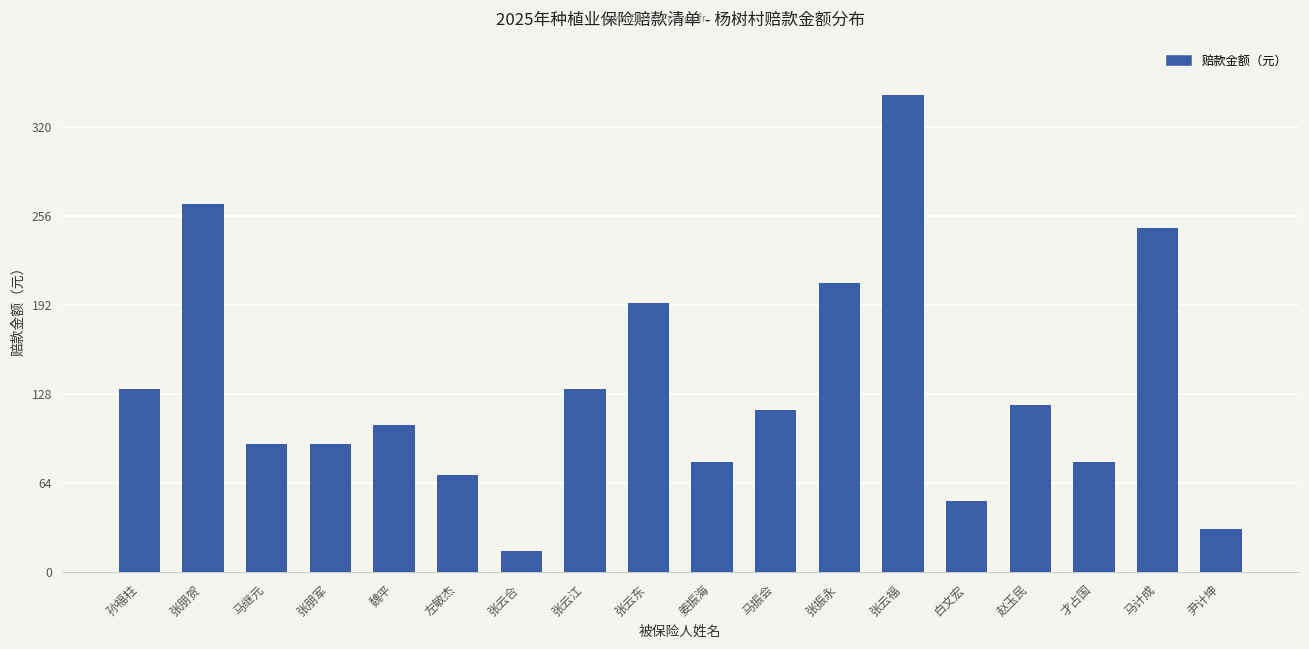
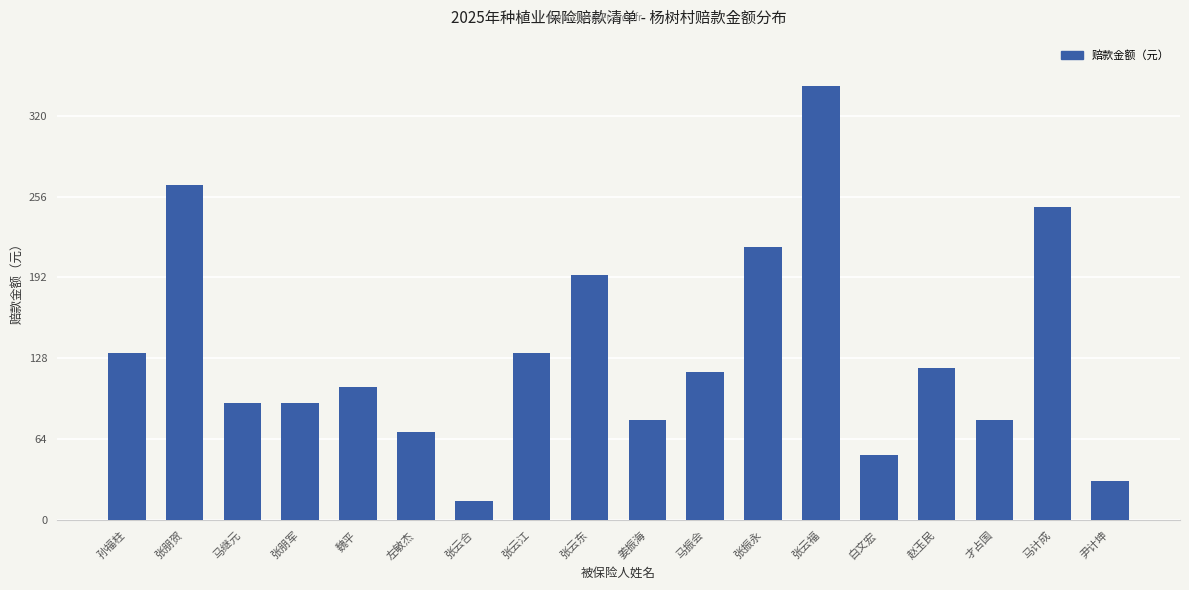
  {
    "孙福柱": 132,
    "张朋贺": 265,
    "马继元": 92,
    "张朋军": 92,
    "魏平": 106,
    "左敏杰": 70,
    "张云合": 15,
    "张云江": 132,
    "张云东": 194,
    "姜振海": 79,
    "马振会": 117,
-   "张振永": 208,
+   "张振永": 216,
    "张云福": 343,
    "白文宏": 52,
    "赵玉民": 120,
    "才占国": 79,
    "马计成": 248,
    "尹计坤": 31
  }
